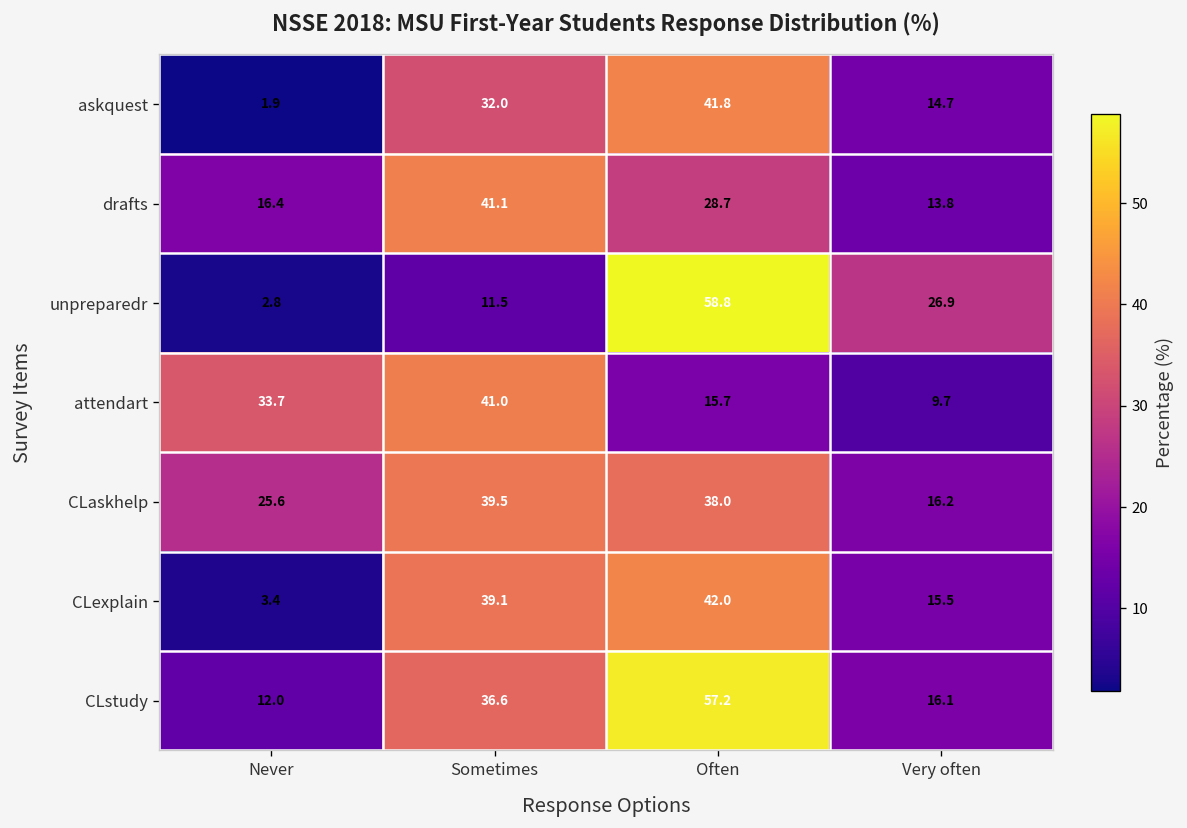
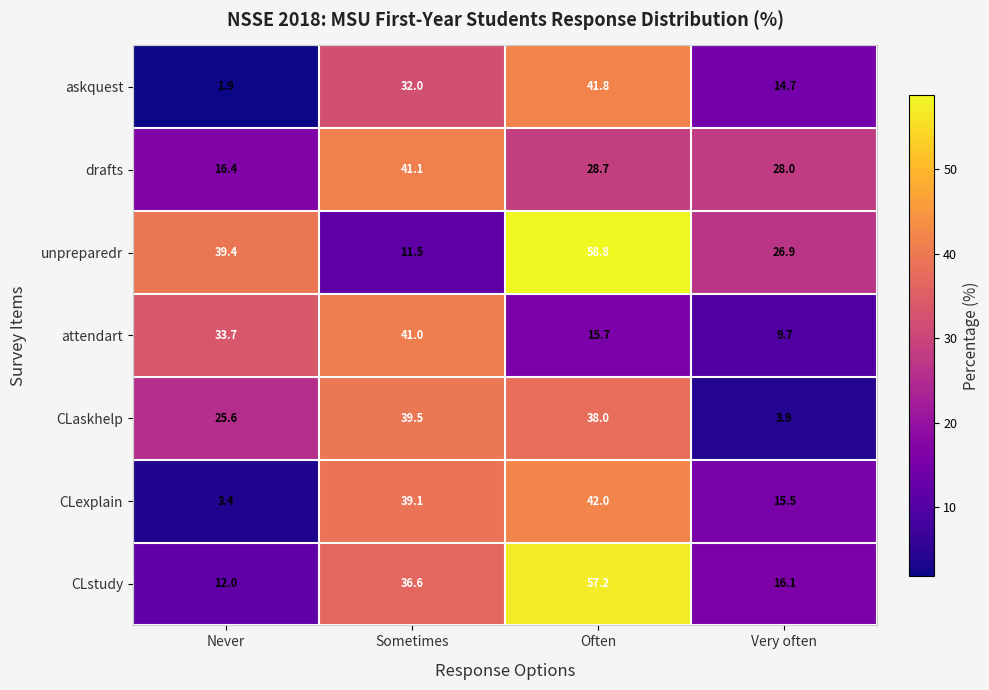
  {
    "askquest": {
      "Never": 1.9,
      "Sometimes": 32.0,
      "Often": 41.8,
      "Very often": 14.7
    },
    "drafts": {
      "Never": 16.4,
      "Sometimes": 41.1,
      "Often": 28.7,
-     "Very often": 13.8
+     "Very often": 28.0
    },
    "unpreparedr": {
-     "Never": 2.8,
+     "Never": 39.4,
      "Sometimes": 11.5,
      "Often": 58.8,
      "Very often": 26.9
    },
    "attendart": {
      "Never": 33.7,
      "Sometimes": 41.0,
      "Often": 15.7,
      "Very often": 9.7
    },
    "CLaskhelp": {
      "Never": 25.6,
      "Sometimes": 39.5,
      "Often": 38.0,
-     "Very often": 16.2
+     "Very often": 3.9
    },
    "CLexplain": {
      "Never": 3.4,
      "Sometimes": 39.1,
      "Often": 42.0,
      "Very often": 15.5
    },
    "CLstudy": {
      "Never": 12.0,
      "Sometimes": 36.6,
      "Often": 57.2,
      "Very often": 16.1
    }
  }
